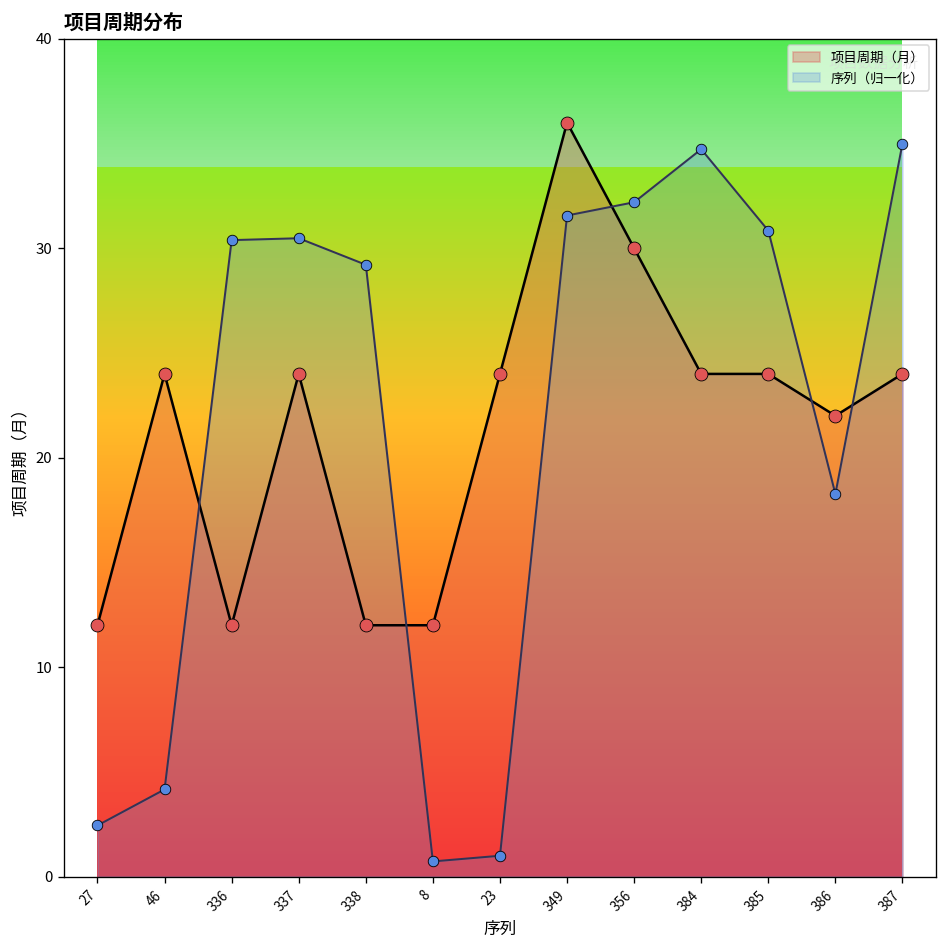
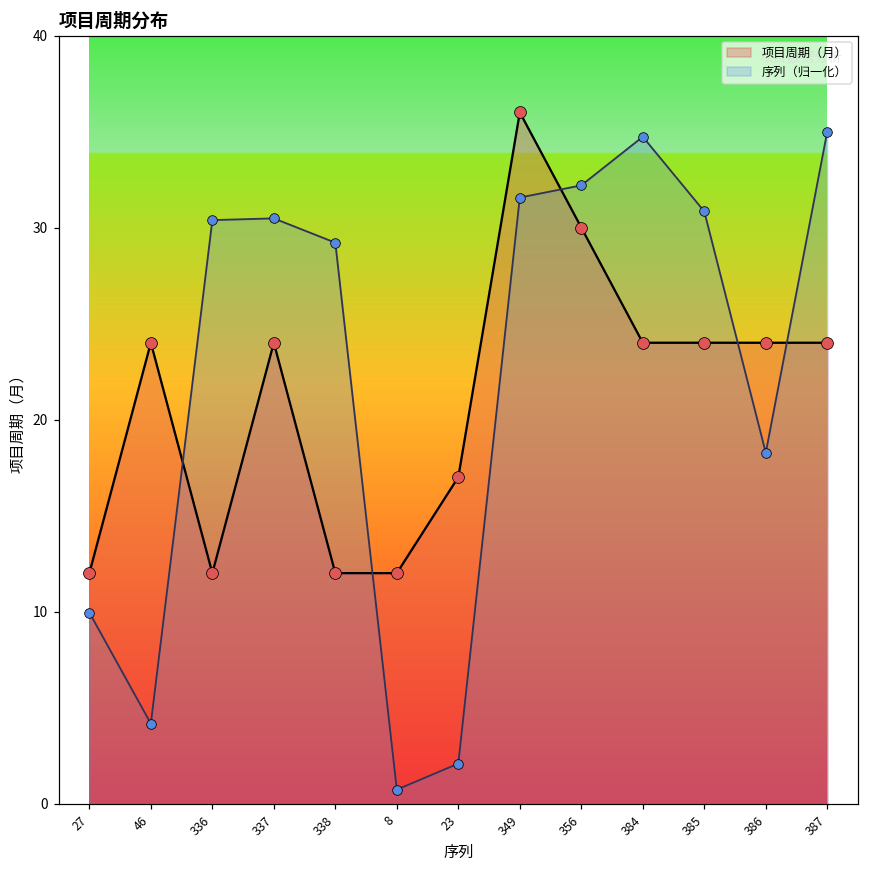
  {
    "项目周期（月）": {
      "27": 12,
      "46": 24,
      "336": 12,
      "337": 24,
      "338": 12,
      "8": 12,
-     "23": 24,
+     "23": 17,
      "349": 36,
      "356": 30,
      "384": 24,
      "385": 24,
-     "386": 22,
+     "386": 24,
      "387": 24
    },
    "序列（归一化）": {
-     "27": 2.4,
+     "27": 9.9,
      "46": 4.2,
      "336": 30.4,
      "337": 30.5,
      "338": 29.2,
      "8": 0.7,
-     "23": 1.0,
+     "23": 2.1,
      "349": 31.6,
      "356": 32.2,
      "384": 34.7,
      "385": 30.8,
      "386": 18.3,
      "387": 35.0
    }
  }
